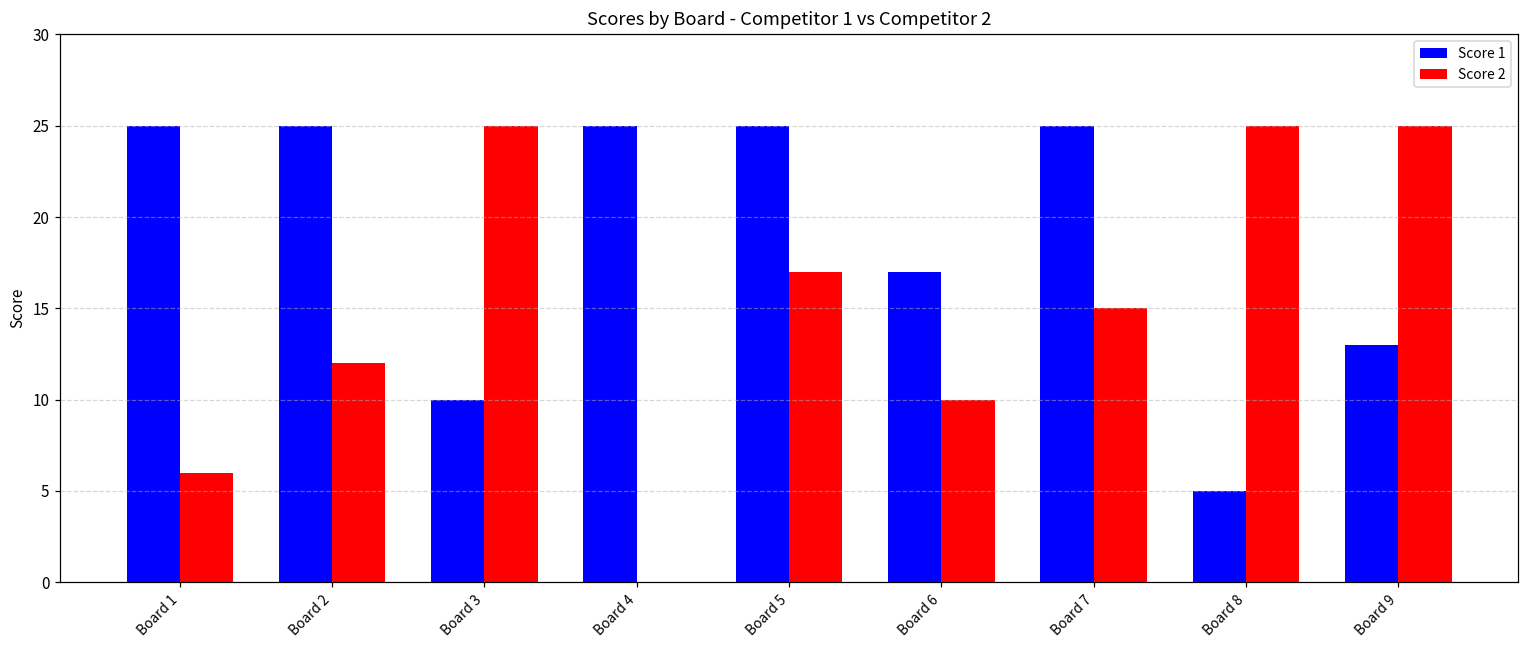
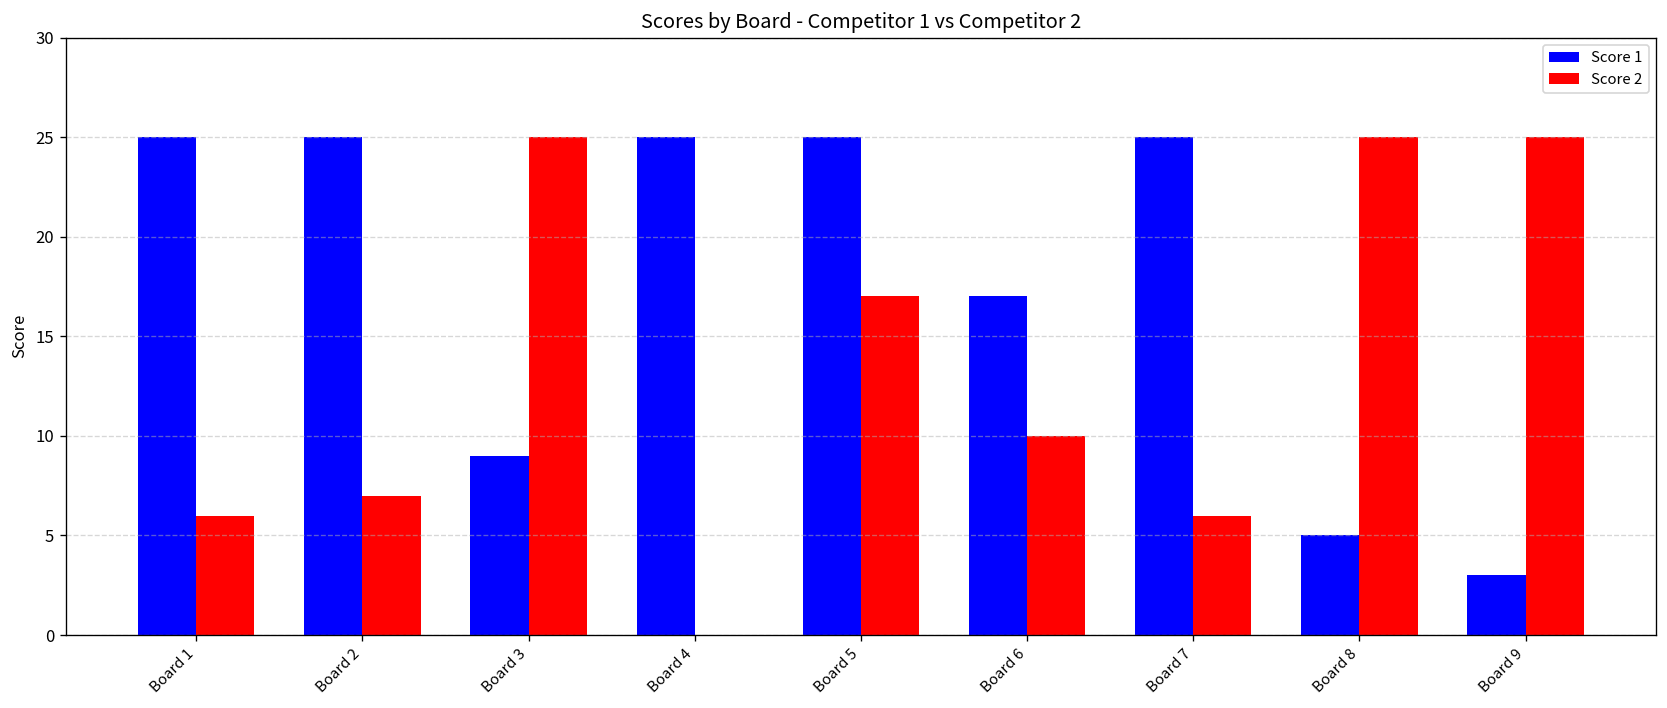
  {
    "Score 1": {
      "Board 1": 25,
      "Board 2": 25,
-     "Board 3": 10,
+     "Board 3": 9,
      "Board 4": 25,
      "Board 5": 25,
      "Board 6": 17,
      "Board 7": 25,
      "Board 8": 5,
-     "Board 9": 13
+     "Board 9": 3
    },
    "Score 2": {
      "Board 1": 6,
-     "Board 2": 12,
+     "Board 2": 7,
      "Board 3": 25,
      "Board 4": 0,
      "Board 5": 17,
      "Board 6": 10,
-     "Board 7": 15,
+     "Board 7": 6,
      "Board 8": 25,
      "Board 9": 25
    }
  }
